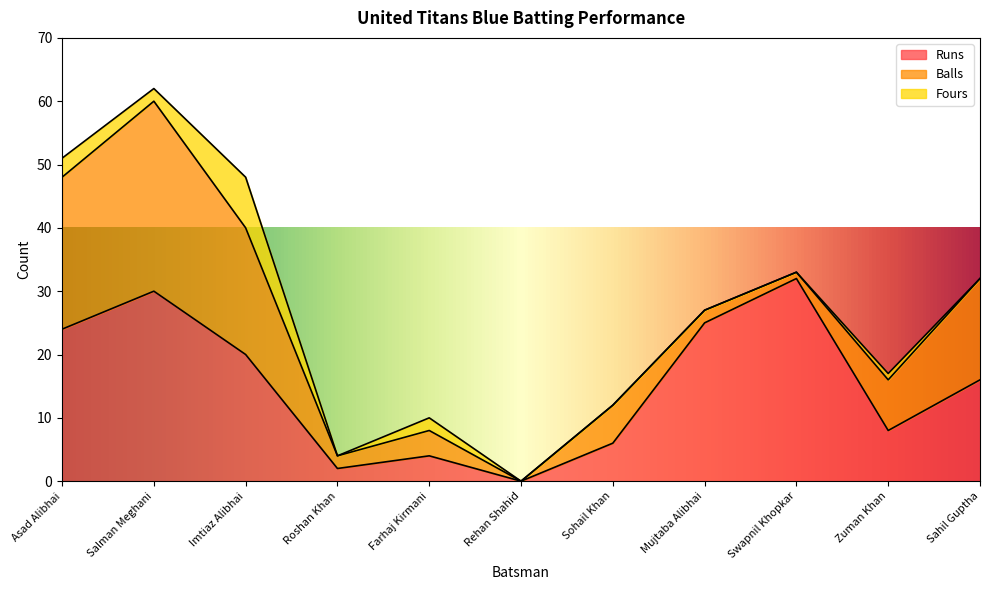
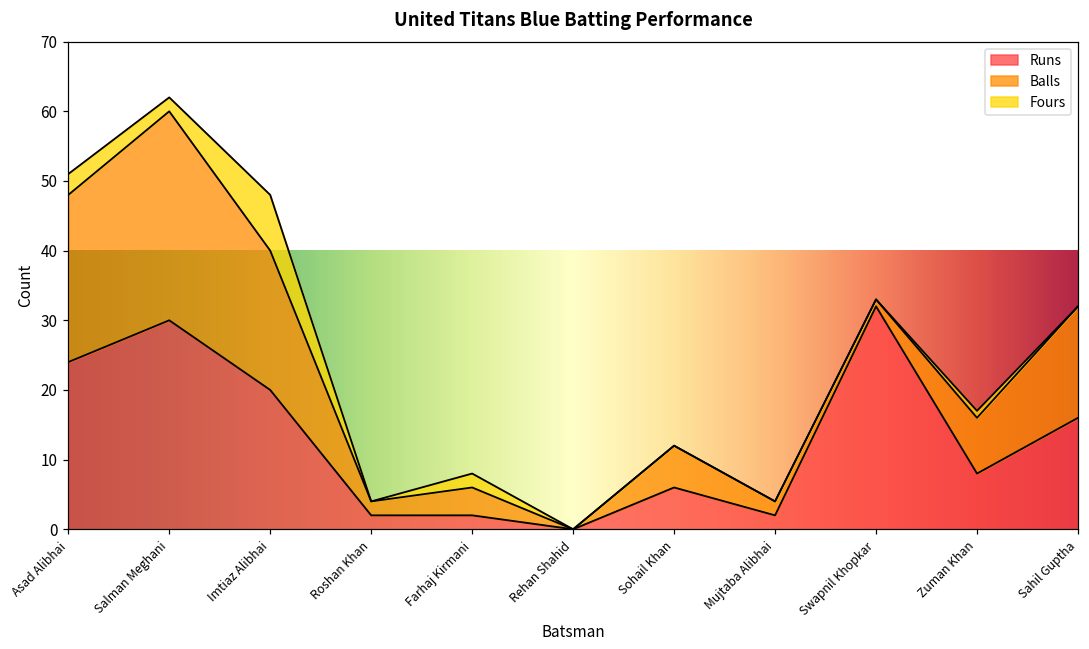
  {
    "Runs": {
      "Asad Alibhai": 24,
      "Salman Meghani": 30,
      "Imtiaz Alibhai": 20,
      "Roshan Khan": 2,
-     "Farhaj Kirmani": 4,
+     "Farhaj Kirmani": 2,
      "Sohail Khan": 6,
-     "Mujtaba Alibhai": 25,
+     "Mujtaba Alibhai": 2,
      "Swapnil Khopkar": 32,
      "Zuman Khan": 8,
      "Sahil Guptha": 16
    },
    "Balls": {
      "Asad Alibhai": 24,
      "Salman Meghani": 30,
      "Imtiaz Alibhai": 20,
      "Farhaj Kirmani": 4,
      "Zuman Khan": 8
    },
    "Fours": {
      "Asad Alibhai": 3,
      "Salman Meghani": 2,
      "Imtiaz Alibhai": 8,
      "Farhaj Kirmani": 2,
      "Zuman Khan": 1
    }
  }
